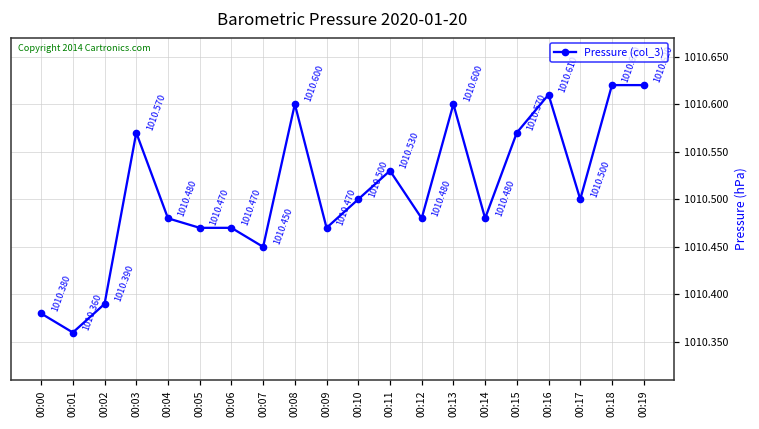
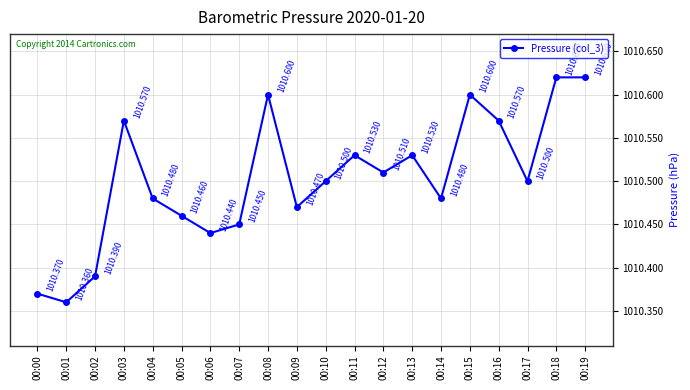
  {
-   "00:00": 1010.380,
+   "00:00": 1010.370,
    "00:02": 1010.390,
    "00:03": 1010.570,
    "00:04": 1010.480,
-   "00:05": 1010.470,
-   "00:06": 1010.470,
+   "00:05": 1010.460,
+   "00:06": 1010.440,
    "00:07": 1010.450,
    "00:08": 1010.600,
    "00:11": 1010.530,
-   "00:12": 1010.480,
-   "00:13": 1010.600,
+   "00:12": 1010.510,
+   "00:13": 1010.530,
    "00:14": 1010.480,
-   "00:15": 1010.570,
-   "00:16": 1010.610,
+   "00:15": 1010.600,
+   "00:16": 1010.570,
    "00:17": 1010.500
  }
